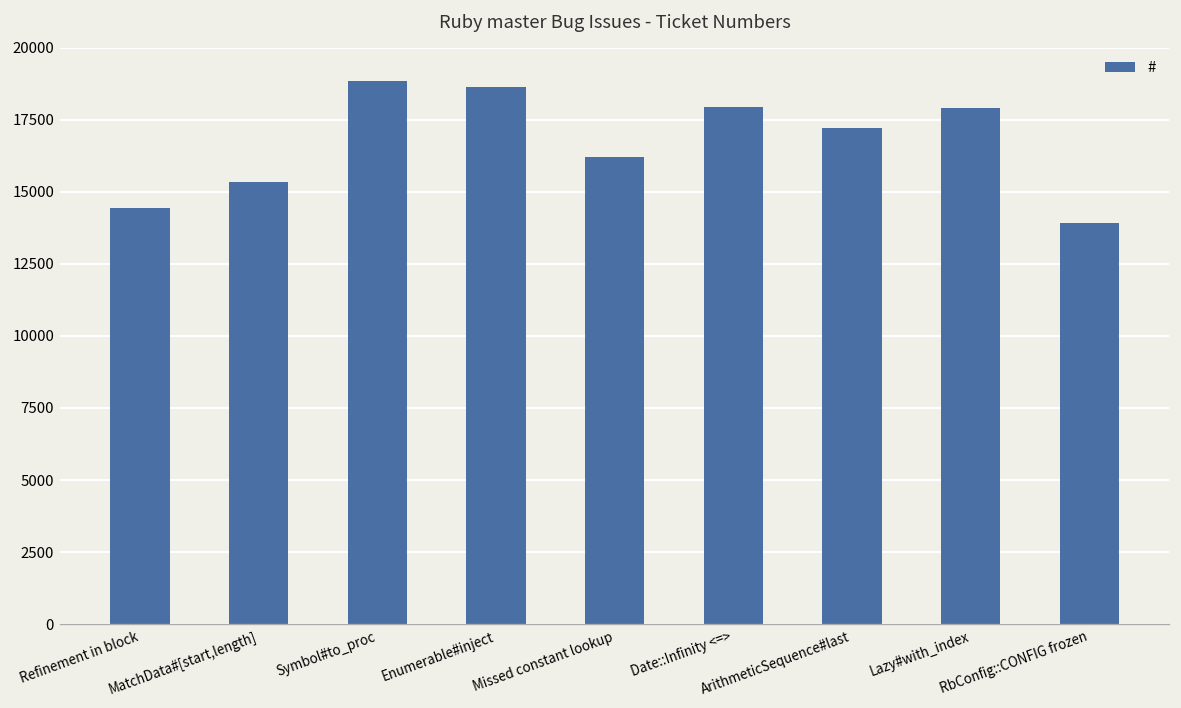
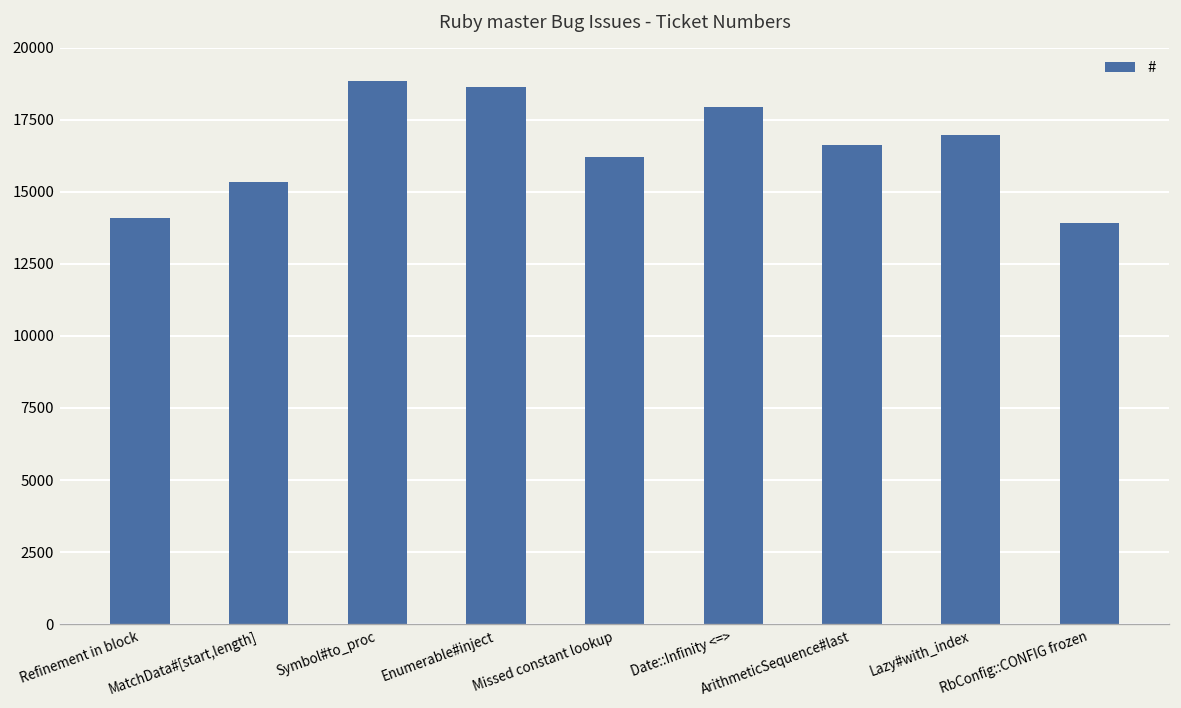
  {
-   "Refinement in block": 14400,
+   "Refinement in block": 14100,
    "MatchData#[start,length]": 15300,
    "Symbol#to_proc": 18800,
    "Enumerable#inject": 18600,
    "Missed constant lookup": 16200,
    "Date::Infinity <=>": 17900,
-   "ArithmeticSequence#last": 17200,
-   "Lazy#with_index": 17900,
+   "ArithmeticSequence#last": 16600,
+   "Lazy#with_index": 17000,
    "RbConfig::CONFIG frozen": 13900
  }
